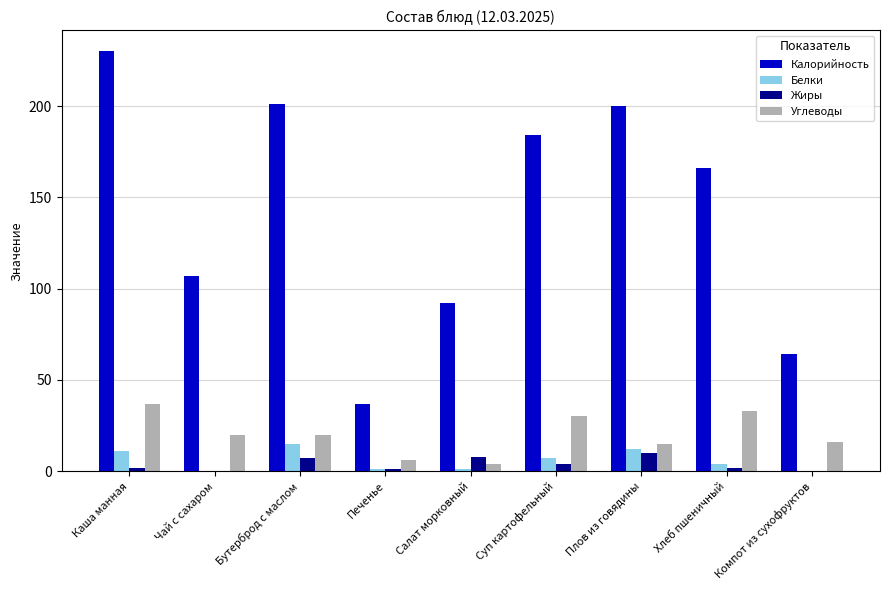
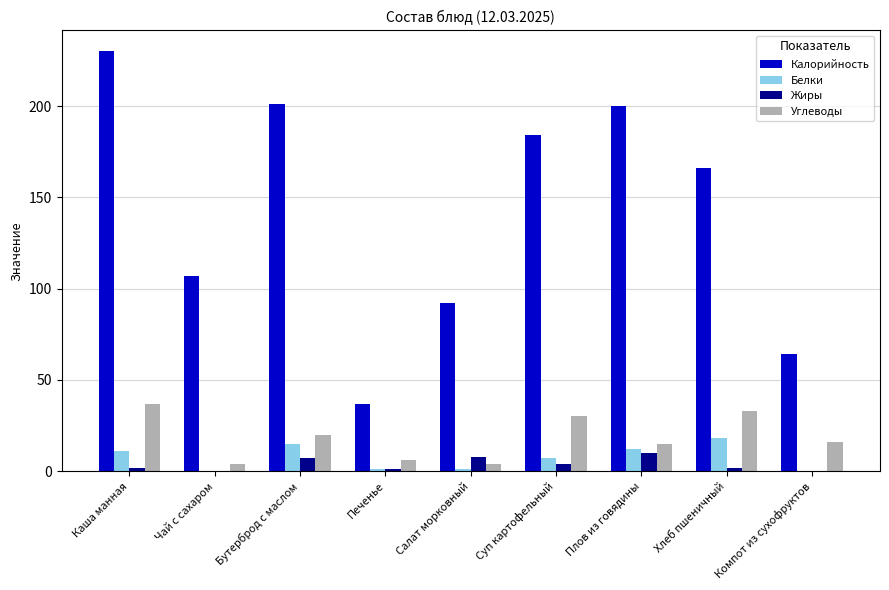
  {
    "Калорийность": {
      "Каша манная": 230,
      "Чай с сахаром": 107,
      "Бутерброд с маслом": 201,
      "Печенье": 37,
      "Салат морковный": 92,
      "Суп картофельный": 184,
      "Плов из говядины": 200,
      "Хлеб пшеничный": 166,
      "Компот из сухофруктов": 64
    },
    "Белки": {
      "Каша манная": 11,
      "Чай с сахаром": 0,
      "Бутерброд с маслом": 15,
      "Суп картофельный": 7,
      "Плов из говядины": 12,
-     "Хлеб пшеничный": 4,
+     "Хлеб пшеничный": 18,
      "Компот из сухофруктов": 0
    },
    "Жиры": {
      "Каша манная": 2,
      "Чай с сахаром": 0,
      "Бутерброд с маслом": 7,
      "Салат морковный": 8,
      "Суп картофельный": 4,
      "Плов из говядины": 10,
      "Хлеб пшеничный": 2,
      "Компот из сухофруктов": 0
    },
    "Углеводы": {
      "Каша манная": 37,
-     "Чай с сахаром": 20,
+     "Чай с сахаром": 4,
      "Бутерброд с маслом": 20,
      "Печенье": 6,
      "Салат морковный": 4,
      "Суп картофельный": 30,
      "Плов из говядины": 15,
      "Хлеб пшеничный": 33,
      "Компот из сухофруктов": 16
    }
  }
